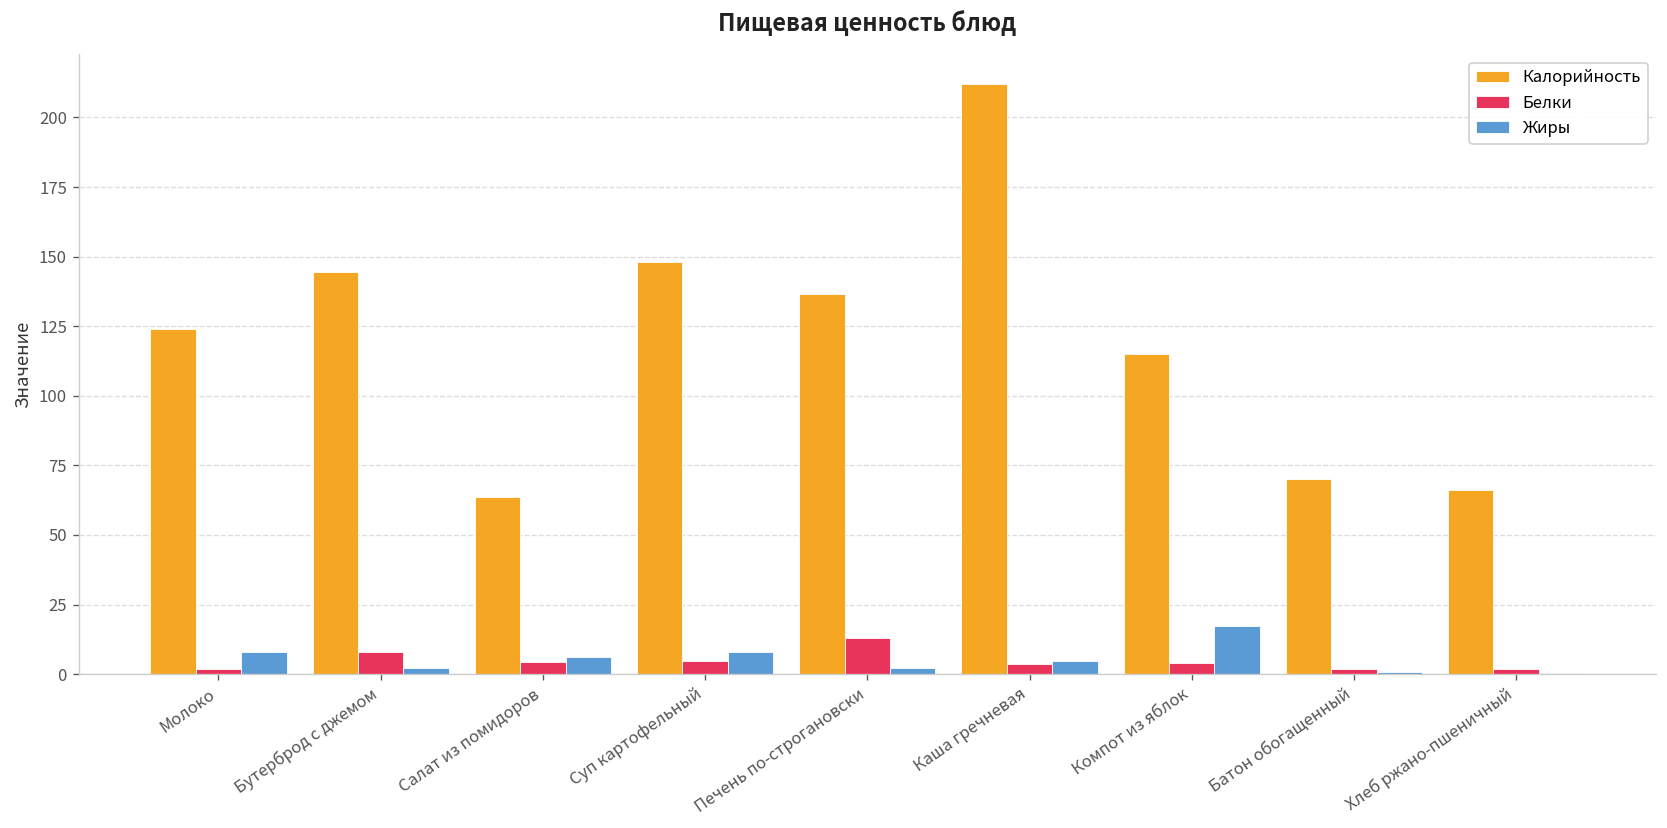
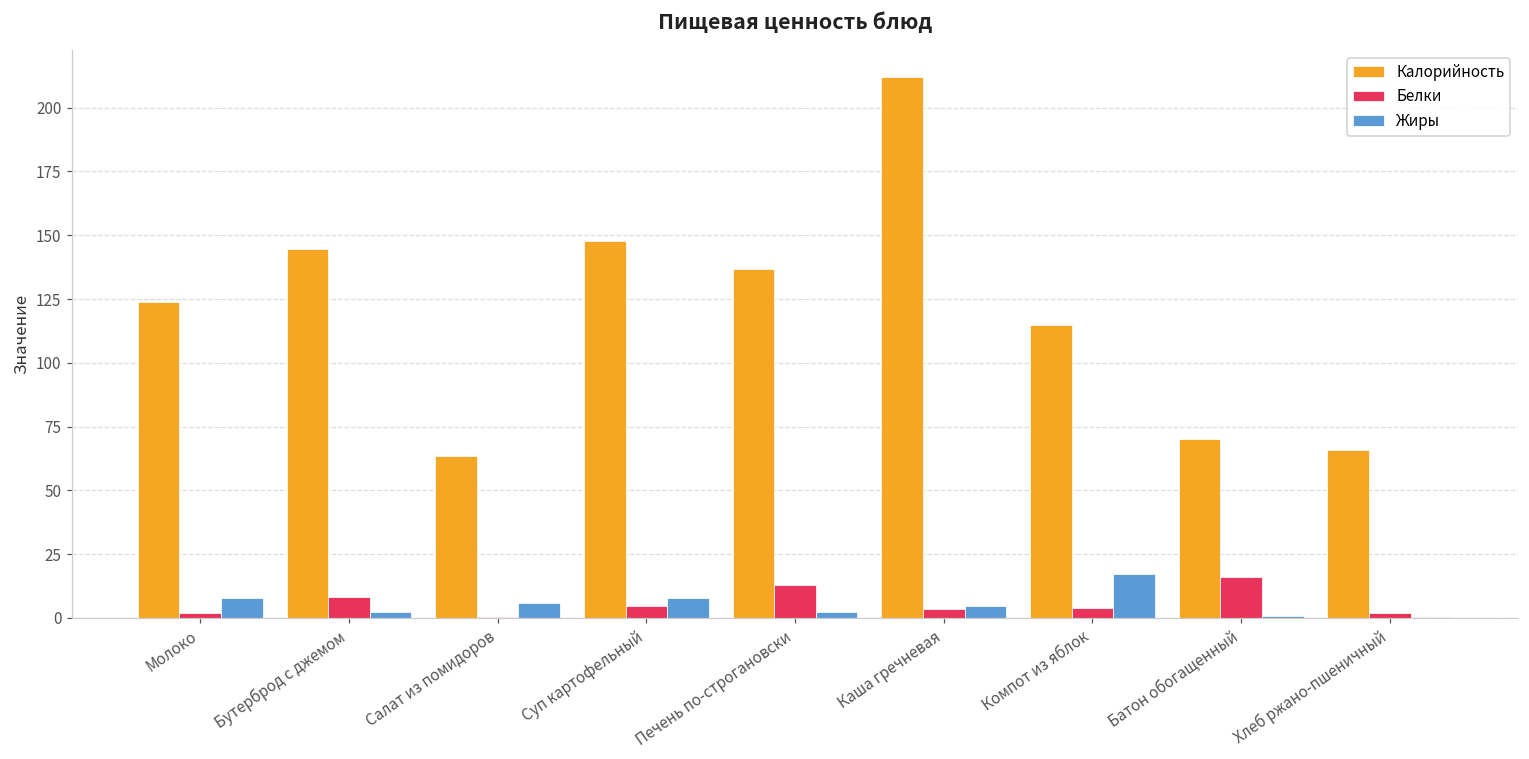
  {
    "Калорийность": {
      "Молоко": 124,
      "Бутерброд с джемом": 145,
      "Салат из помидоров": 64,
      "Суп картофельный": 148,
      "Печень по-строгановски": 137,
      "Каша гречневая": 212,
      "Компот из яблок": 115,
      "Батон обогащенный": 70,
      "Хлеб ржано-пшеничный": 66
    },
    "Белки": {
      "Молоко": 2,
      "Бутерброд с джемом": 8,
-     "Салат из помидоров": 4,
+     "Салат из помидоров": 1,
      "Суп картофельный": 5,
      "Печень по-строгановски": 13,
      "Каша гречневая": 4,
      "Компот из яблок": 4,
-     "Батон обогащенный": 2,
+     "Батон обогащенный": 16,
      "Хлеб ржано-пшеничный": 2
    },
    "Жиры": {
      "Молоко": 8,
      "Бутерброд с джемом": 2,
      "Салат из помидоров": 6,
      "Суп картофельный": 8,
      "Печень по-строгановски": 2,
      "Каша гречневая": 5,
      "Компот из яблок": 17
    }
  }
